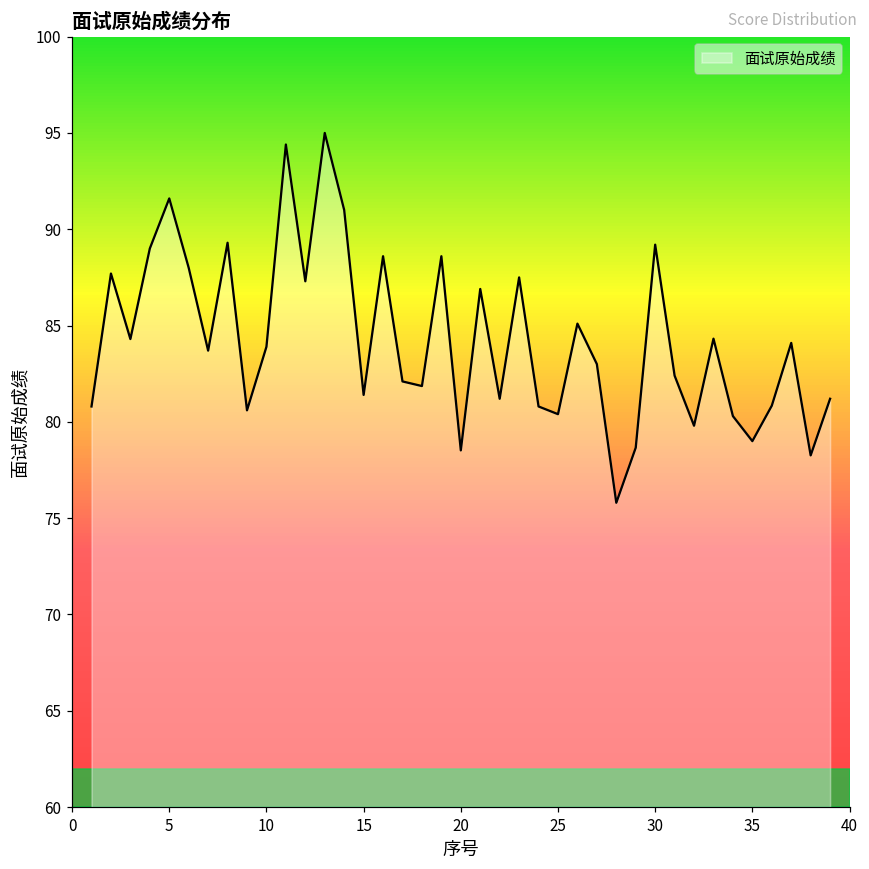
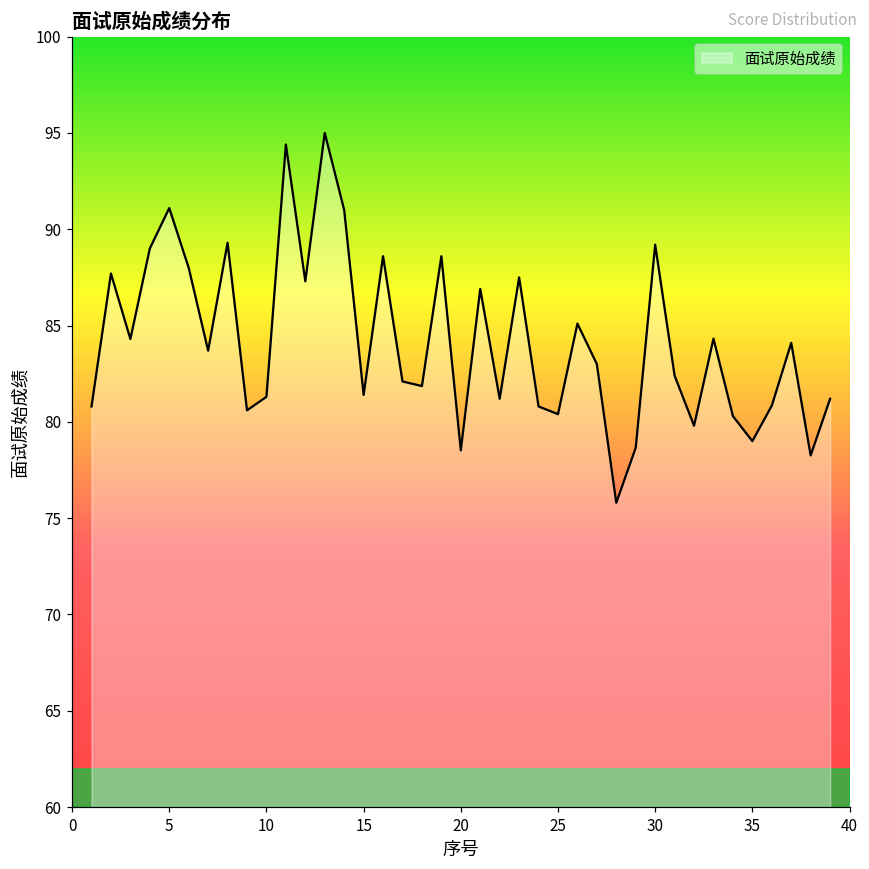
  {
-   "5": 91.6,
-   "10": 83.9,
+   "5": 91.1,
+   "10": 81.3,
    "15": 81.4,
    "20": 78.5,
    "25": 80.4,
    "30": 89.2,
    "35": 79.0
  }
